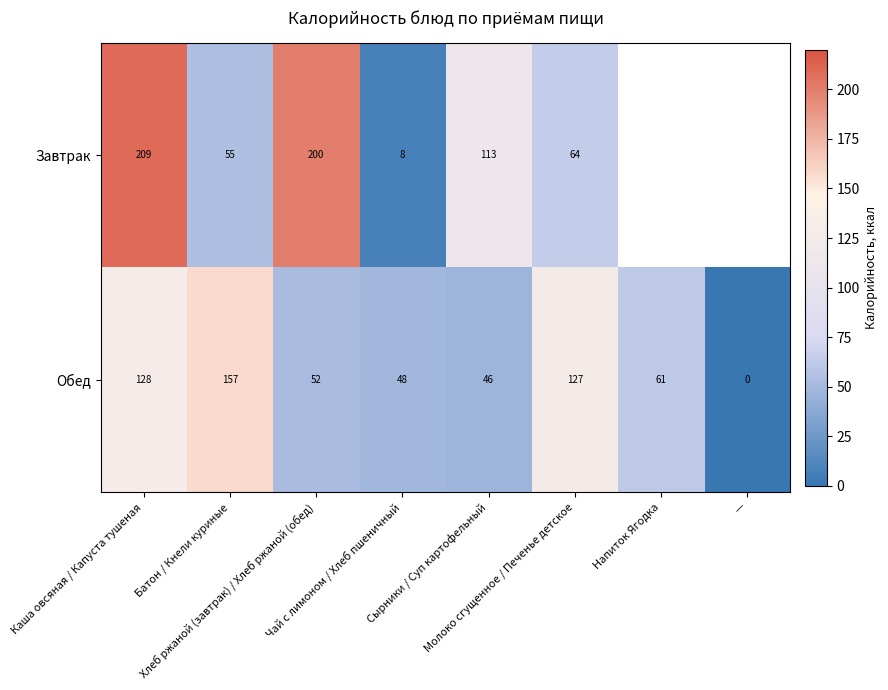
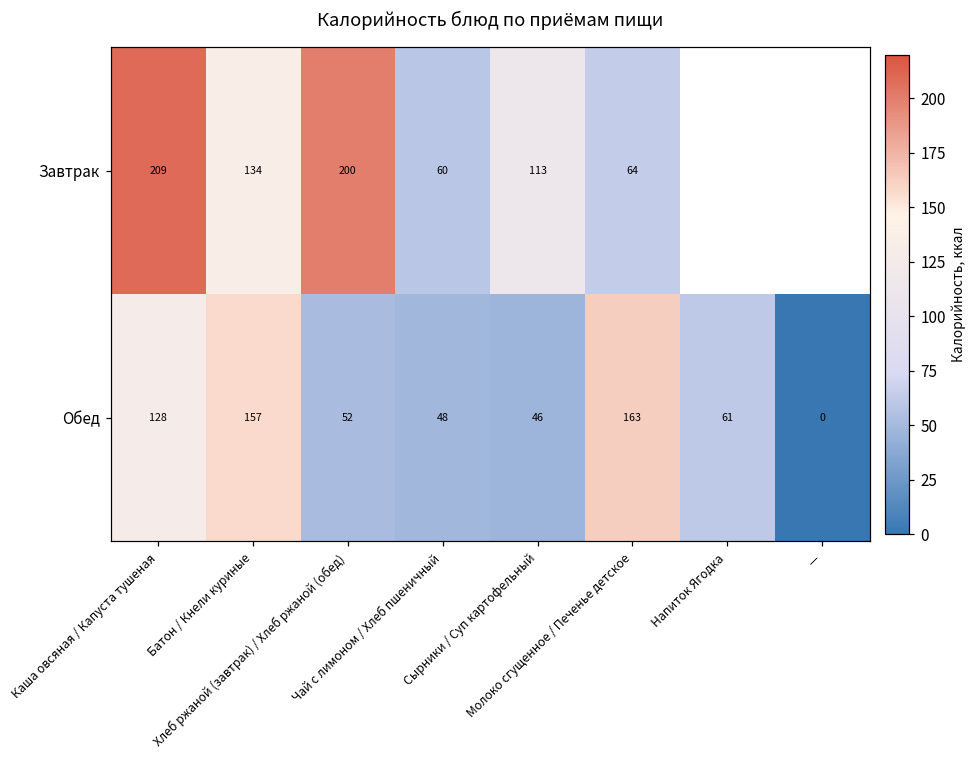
  {
    "Завтрак": {
      "Каша овсяная / Капуста тушеная": 209,
-     "Батон / Кнели куриные": 55,
+     "Батон / Кнели куриные": 134,
      "Хлеб ржаной (завтрак) / Хлеб ржаной (обед)": 200,
-     "Чай с лимоном / Хлеб пшеничный": 8,
+     "Чай с лимоном / Хлеб пшеничный": 60,
      "Сырники / Суп картофельный": 113,
      "Молоко сгущенное / Печенье детское": 64
    },
    "Обед": {
      "Каша овсяная / Капуста тушеная": 128,
      "Батон / Кнели куриные": 157,
      "Хлеб ржаной (завтрак) / Хлеб ржаной (обед)": 52,
      "Чай с лимоном / Хлеб пшеничный": 48,
      "Сырники / Суп картофельный": 46,
-     "Молоко сгущенное / Печенье детское": 127,
+     "Молоко сгущенное / Печенье детское": 163,
      "Напиток Ягодка": 61,
      "—": 0
    }
  }
